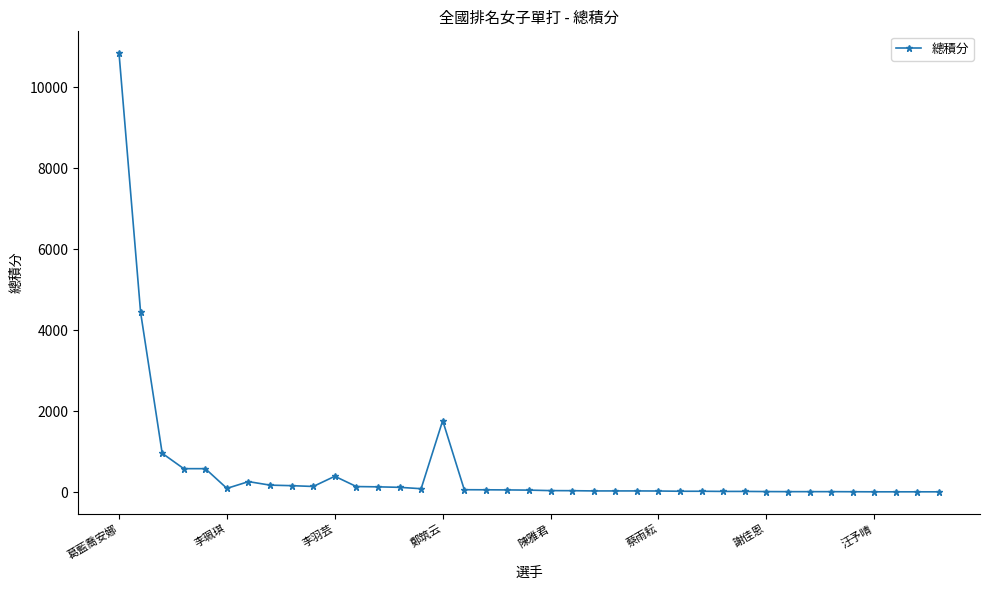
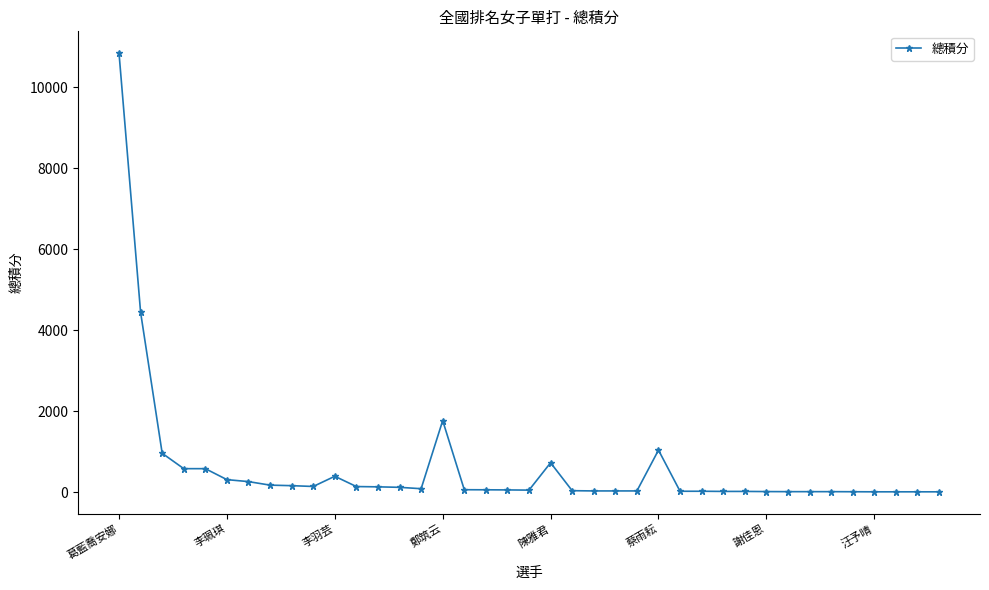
  {
    "葛藍喬安娜": 10800,
-   "李珮琪": 100,
+   "李珮琪": 300,
    "李羽芸": 400,
    "鄭筑云": 1800,
-   "陳雅君": 0,
-   "蔡雨耘": 0,
+   "陳雅君": 700,
+   "蔡雨耘": 1000,
    "謝佳恩": 0,
    "汪予晴": 0
  }
